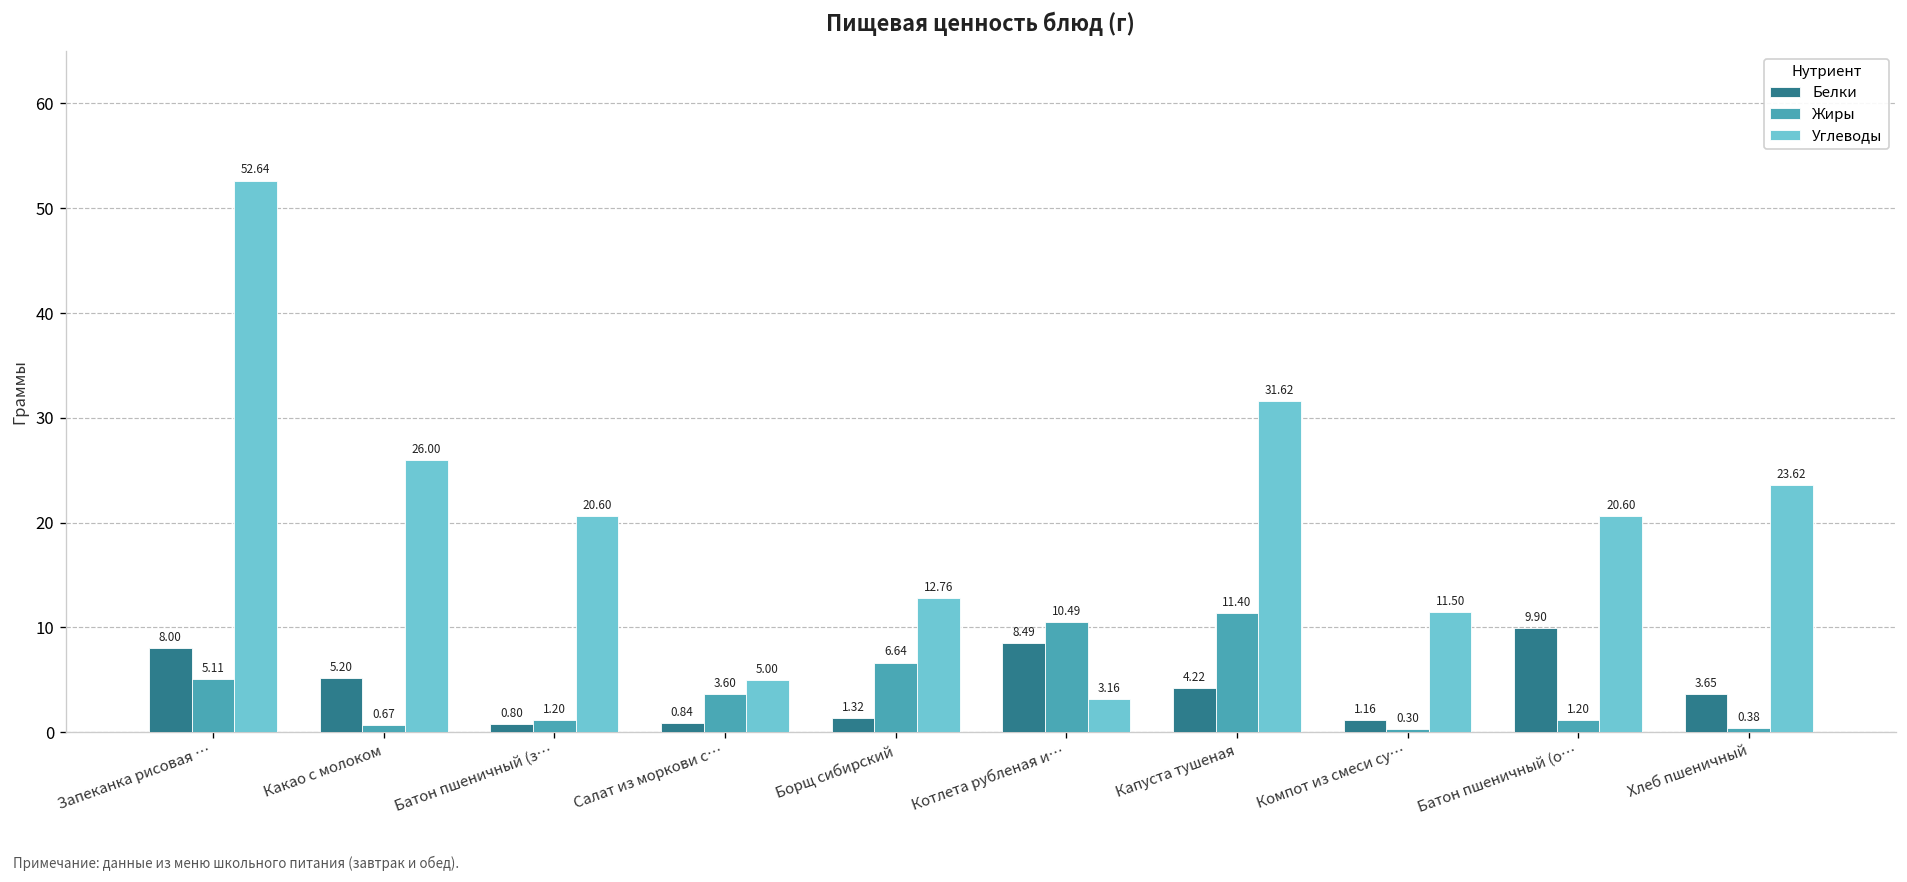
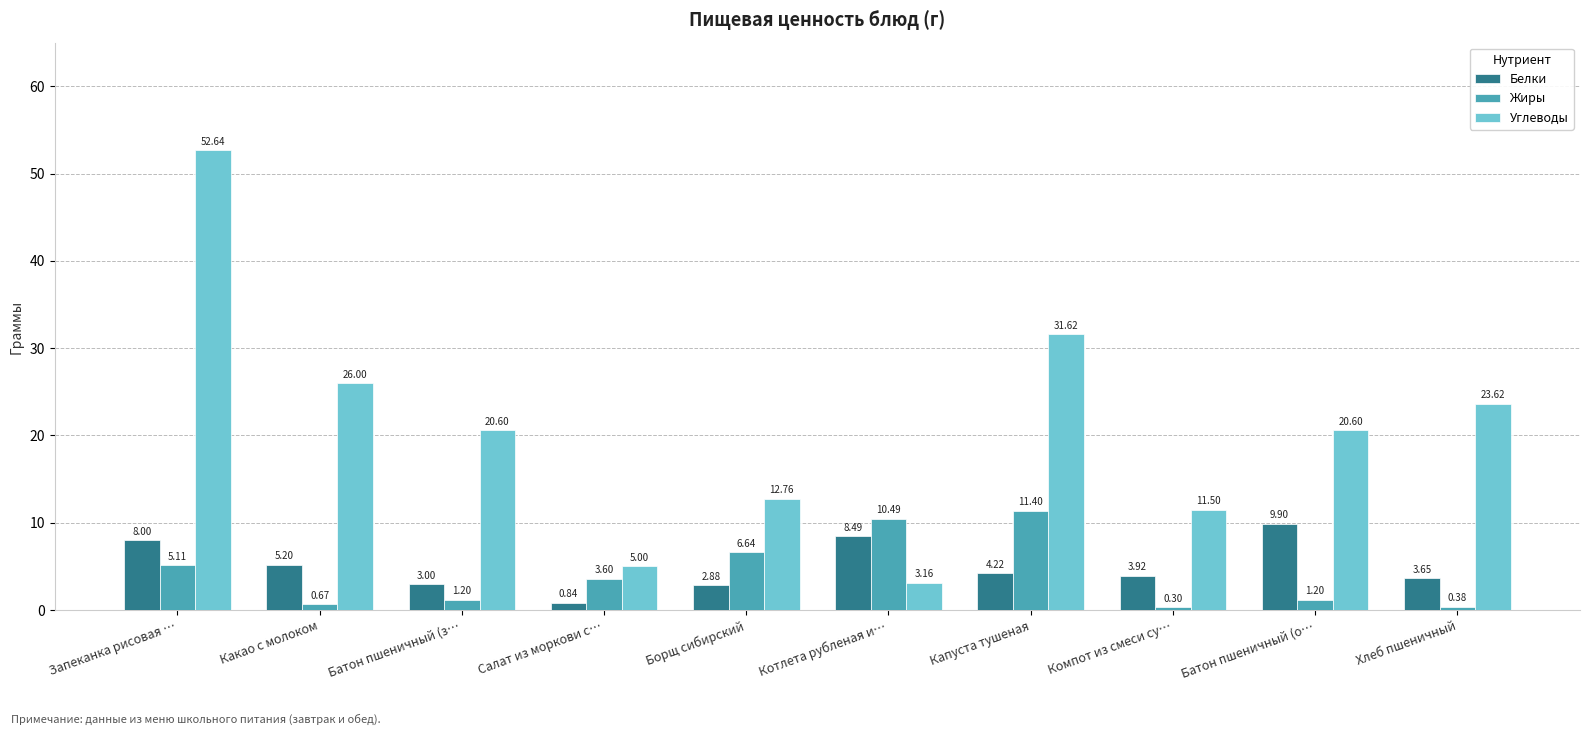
  {
    "Белки": {
      "Запеканка рисовая …": 8.00,
      "Какао с молоком": 5.20,
-     "Батон пшеничный (з…": 0.80,
+     "Батон пшеничный (з…": 3.00,
      "Салат из моркови с…": 0.84,
-     "Борщ сибирский": 1.32,
+     "Борщ сибирский": 2.88,
      "Котлета рубленая и…": 8.49,
      "Капуста тушеная": 4.22,
-     "Компот из смеси су…": 1.16,
+     "Компот из смеси су…": 3.92,
      "Батон пшеничный (о…": 9.90,
      "Хлеб пшеничный": 3.65
    }
  }
